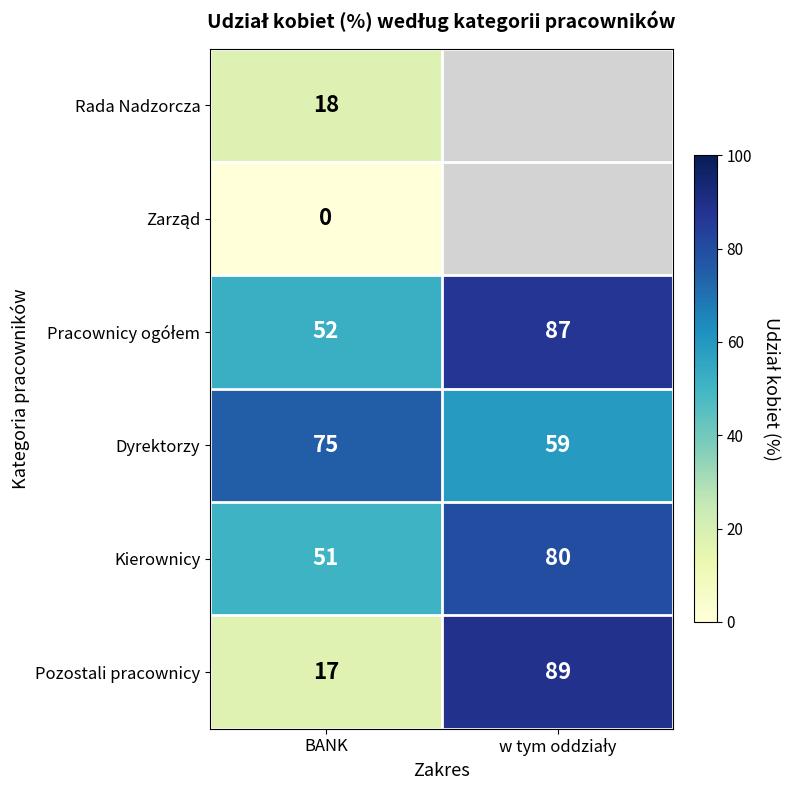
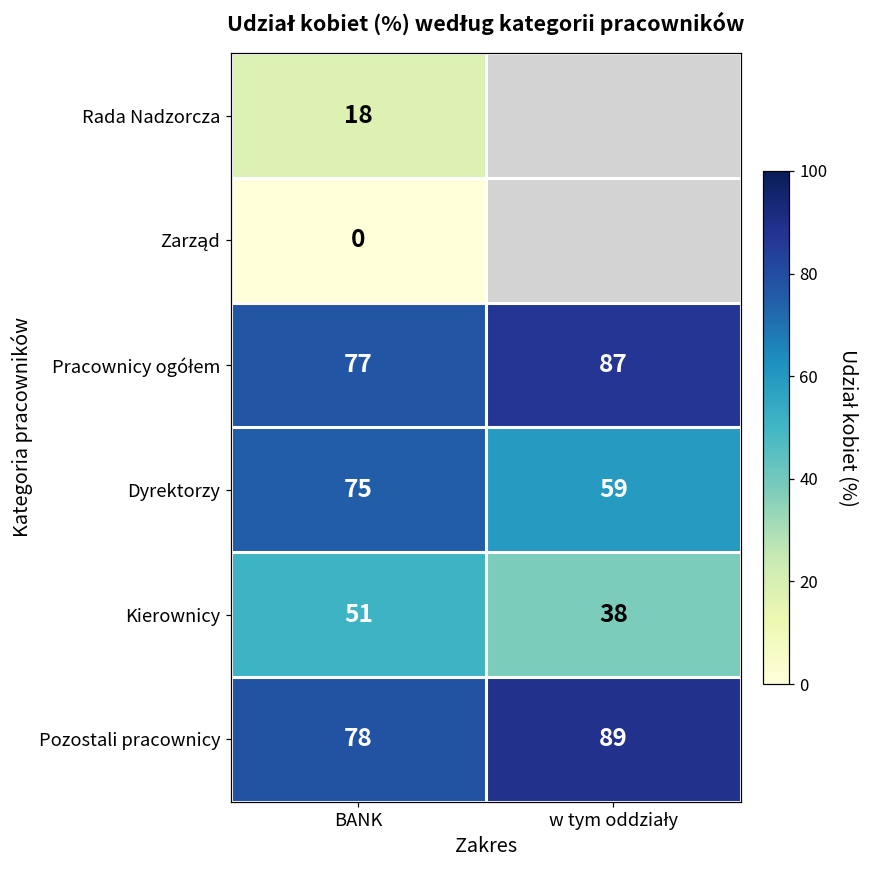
  {
    "Rada Nadzorcza": {
      "BANK": 18
    },
    "Zarząd": {
      "BANK": 0
    },
    "Pracownicy ogółem": {
-     "BANK": 52,
+     "BANK": 77,
      "w tym oddziały": 87
    },
    "Dyrektorzy": {
      "BANK": 75,
      "w tym oddziały": 59
    },
    "Kierownicy": {
      "BANK": 51,
-     "w tym oddziały": 80
+     "w tym oddziały": 38
    },
    "Pozostali pracownicy": {
-     "BANK": 17,
+     "BANK": 78,
      "w tym oddziały": 89
    }
  }
